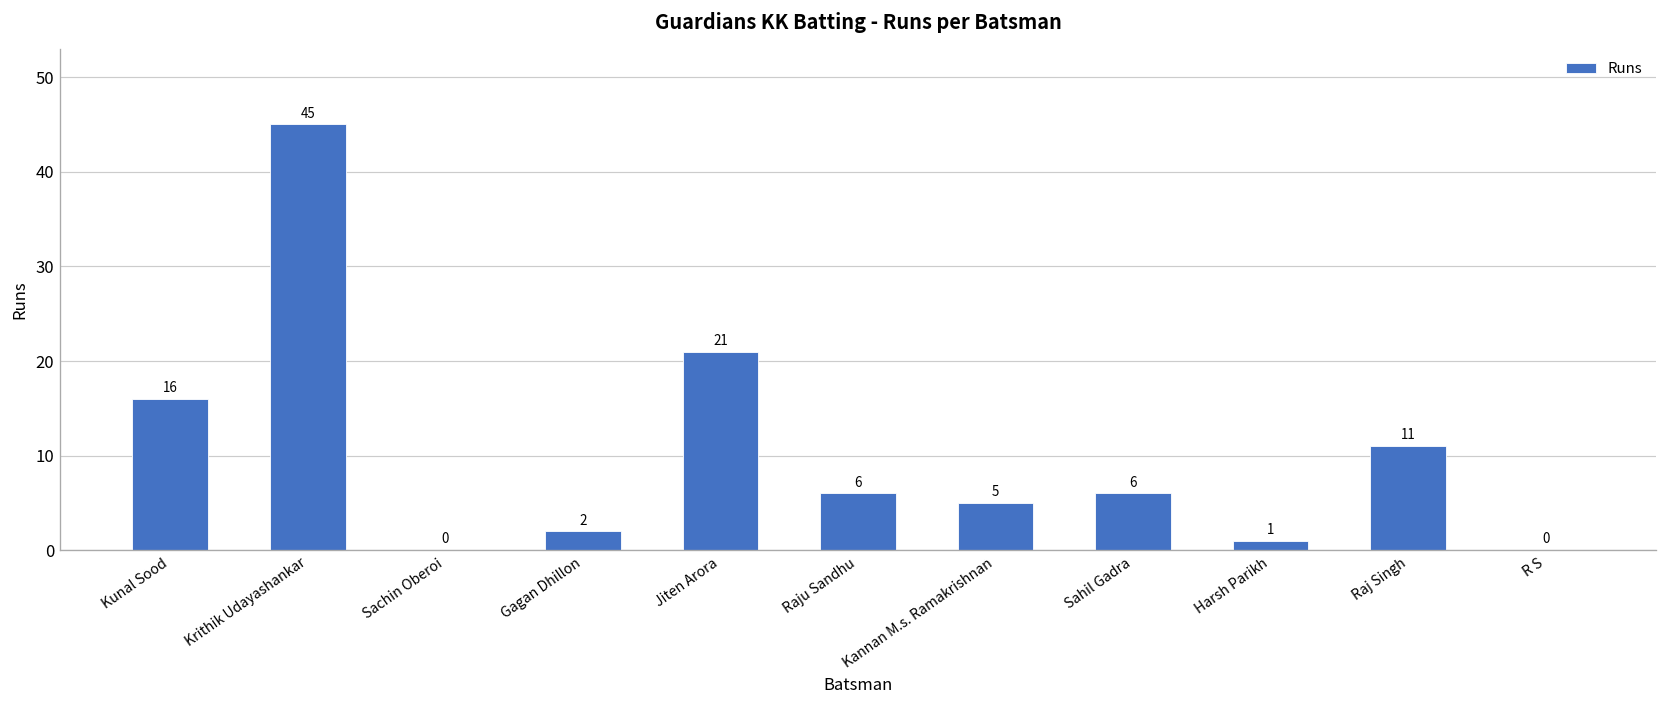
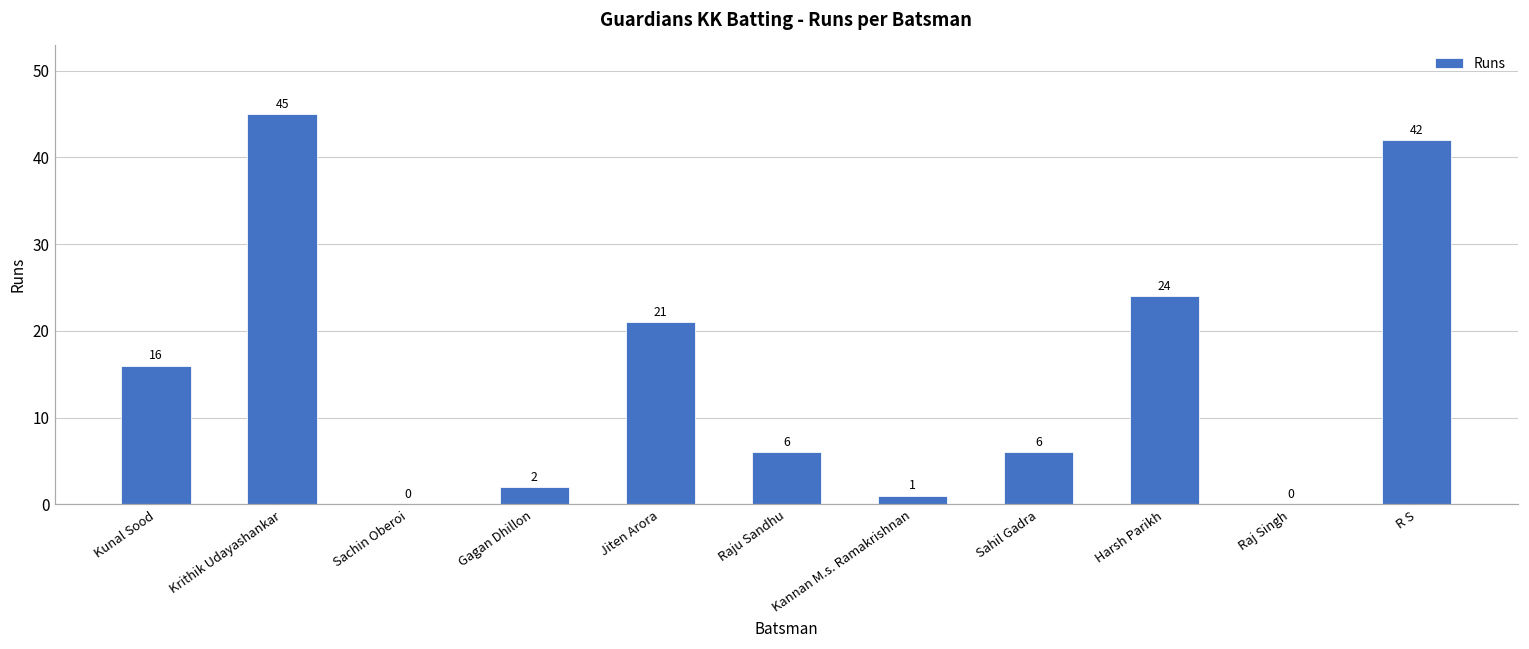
  {
    "Kunal Sood": 16,
    "Krithik Udayashankar": 45,
    "Sachin Oberoi": 0,
    "Gagan Dhillon": 2,
    "Jiten Arora": 21,
    "Raju Sandhu": 6,
-   "Kannan M.s. Ramakrishnan": 5,
+   "Kannan M.s. Ramakrishnan": 1,
    "Sahil Gadra": 6,
-   "Harsh Parikh": 1,
-   "Raj Singh": 11,
-   "R S": 0
+   "Harsh Parikh": 24,
+   "Raj Singh": 0,
+   "R S": 42
  }
